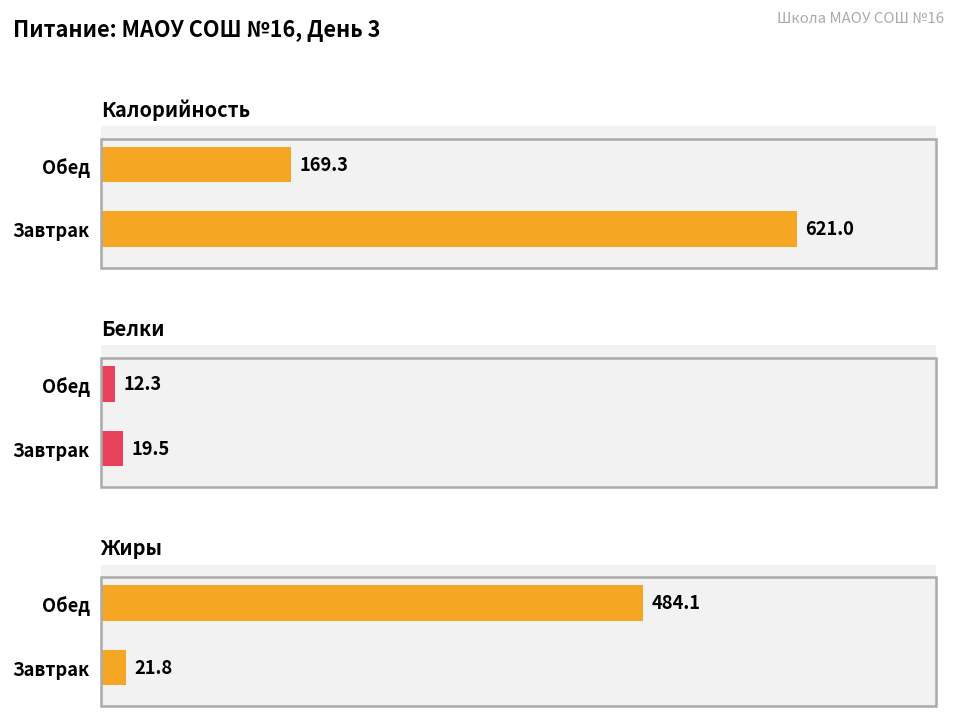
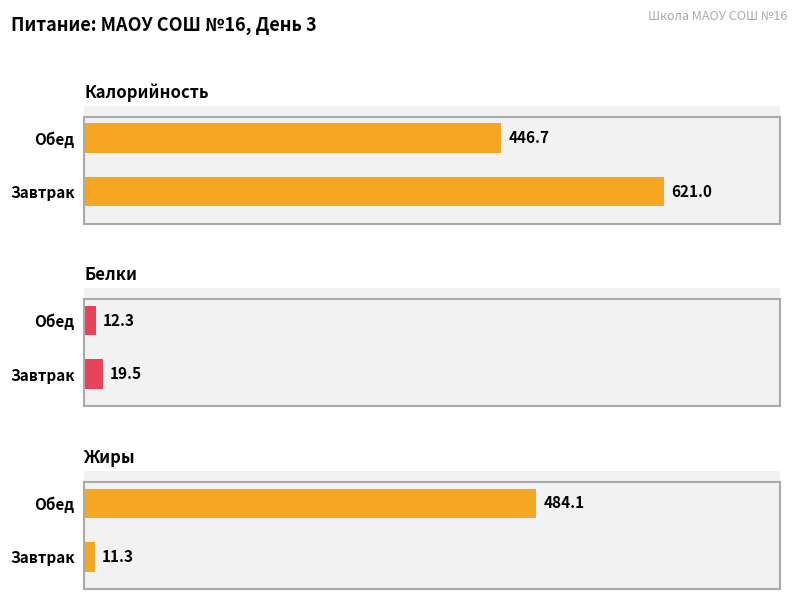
  {
    "Калорийность": {
-     "Обед": 169.3,
+     "Обед": 446.7,
      "Завтрак": 621.0
    },
    "Белки": {
      "Обед": 12.3,
      "Завтрак": 19.5
    },
    "Жиры": {
      "Обед": 484.1,
-     "Завтрак": 21.8
+     "Завтрак": 11.3
    }
  }
